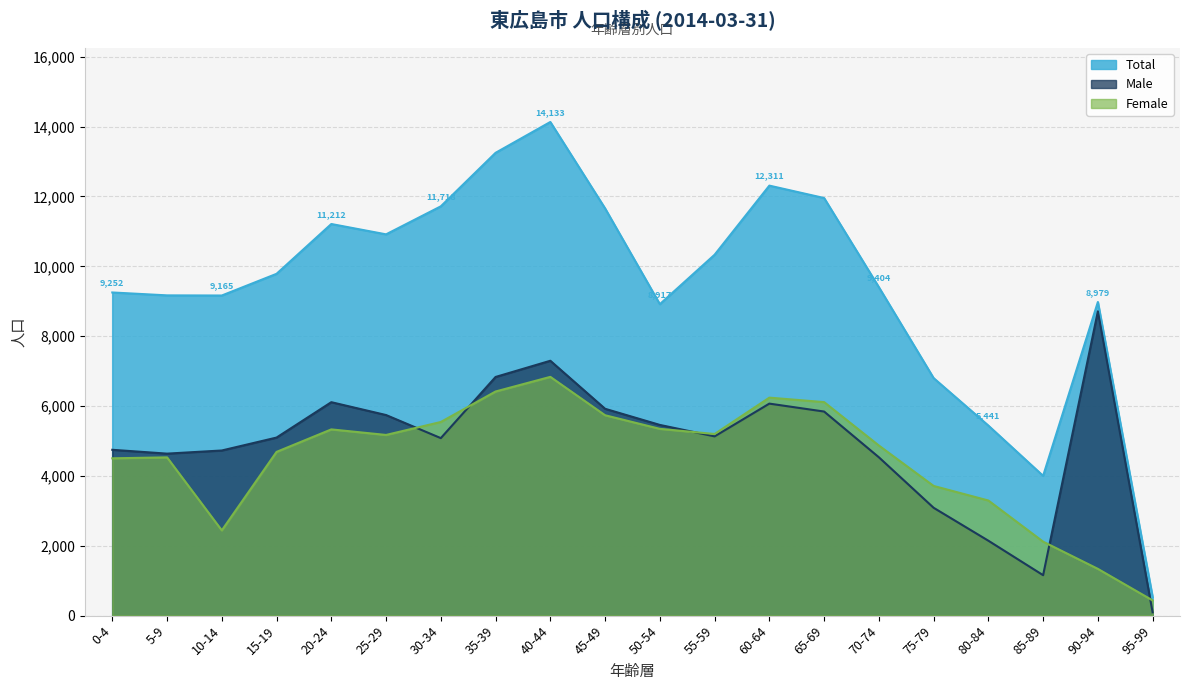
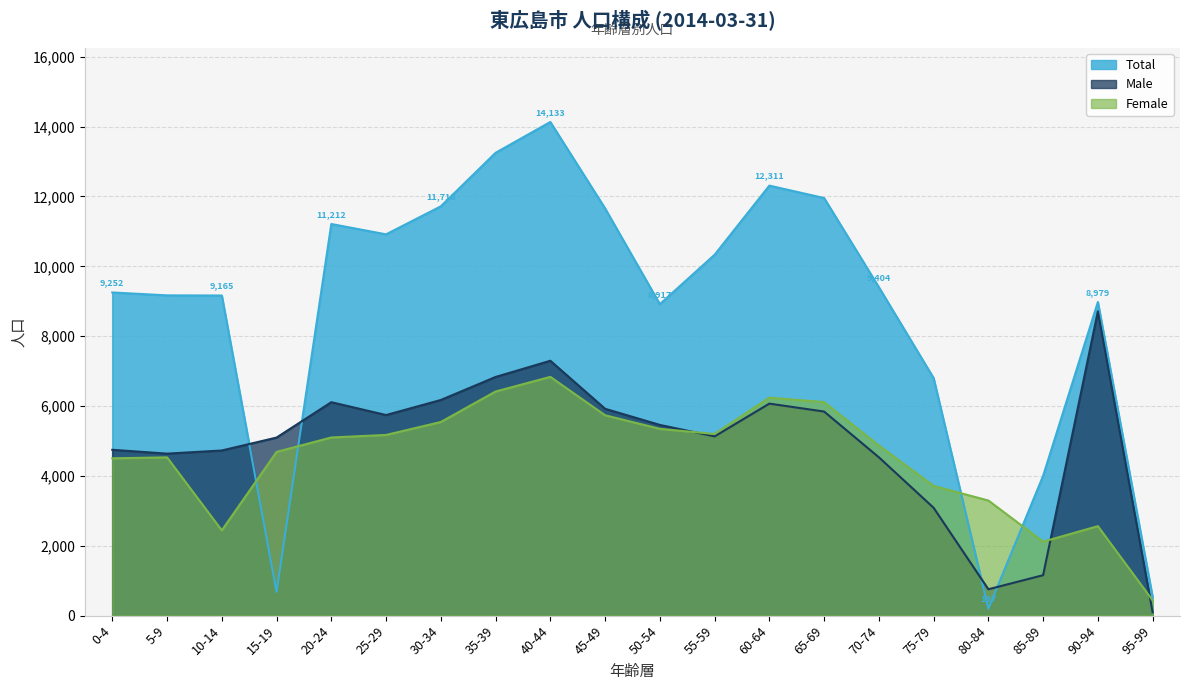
  {
    "Total": {
      "0-4": "9,252",
      "10-14": "9,165",
-     "15-19": "9,800",
+     "15-19": "700",
      "20-24": "11,212",
      "30-34": "11,718",
      "40-44": "14,133",
      "50-54": "8,917",
      "60-64": "12,311",
      "70-74": "9,404",
-     "80-84": "5,441",
+     "80-84": "197",
      "90-94": "8,979"
    },
    "Male": {
      "0-4": "4,700",
      "5-9": "4,600",
      "10-14": "4,700",
      "15-19": "5,100",
      "20-24": "6,100",
      "25-29": "5,700",
-     "30-34": "5,100",
+     "30-34": "6,200",
      "35-39": "6,800",
      "40-44": "7,300",
      "45-49": "5,900",
      "50-54": "5,500",
      "60-64": "6,100",
      "65-69": "5,800",
      "70-74": "4,500",
      "75-79": "3,100",
-     "80-84": "2,100",
+     "80-84": "800",
      "85-89": "1,200",
      "90-94": "8,700",
      "95-99": "100"
    },
    "Female": {
      "0-4": "4,500",
      "5-9": "4,500",
      "10-14": "2,400",
      "15-19": "4,700",
-     "20-24": "5,300",
+     "20-24": "5,100",
      "25-29": "5,200",
      "30-34": "5,500",
      "35-39": "6,400",
      "40-44": "6,800",
      "45-49": "5,700",
      "50-54": "5,300",
      "60-64": "6,200",
      "65-69": "6,100",
      "70-74": "4,900",
      "75-79": "3,700",
      "80-84": "3,300",
      "85-89": "2,100",
-     "90-94": "1,300",
+     "90-94": "2,600",
      "95-99": "400"
    }
  }
